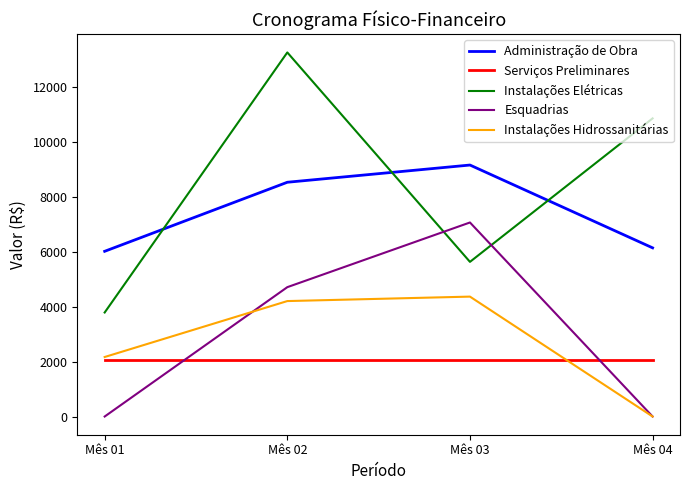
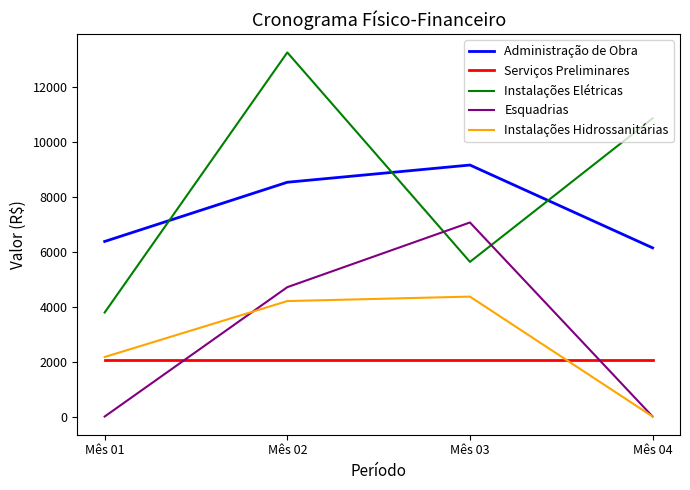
  {
    "Administração de Obra": {
-     "Mês 01": 6000,
+     "Mês 01": 6400,
      "Mês 02": 8500,
      "Mês 03": 9200,
      "Mês 04": 6100
    },
    "Serviços Preliminares": {
      "Mês 01": 2000,
      "Mês 02": 2000,
      "Mês 03": 2000,
      "Mês 04": 2000
    },
    "Instalações Elétricas": {
      "Mês 01": 3800,
      "Mês 02": 13300,
      "Mês 03": 5600
    },
    "Esquadrias": {
      "Mês 01": 0,
      "Mês 02": 4700,
      "Mês 03": 7100
    },
    "Instalações Hidrossanitárias": {
      "Mês 01": 2200,
      "Mês 02": 4200,
      "Mês 03": 4400
    }
  }
